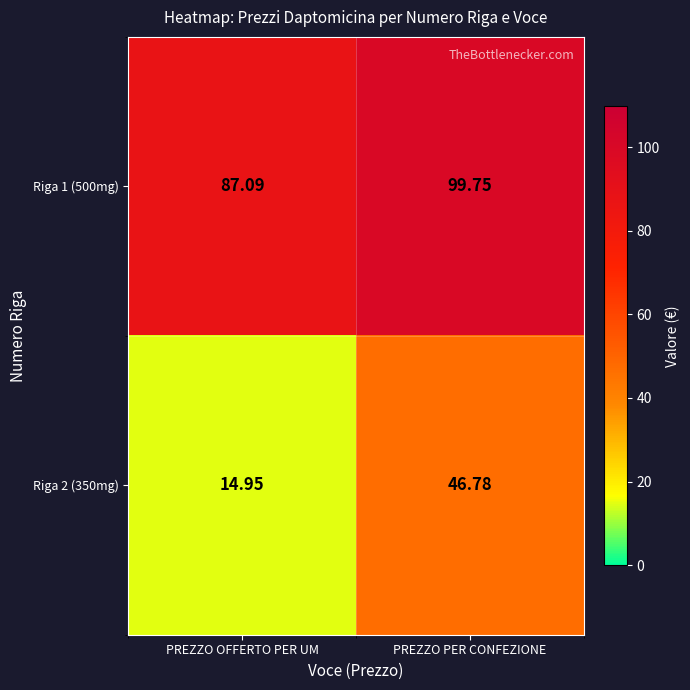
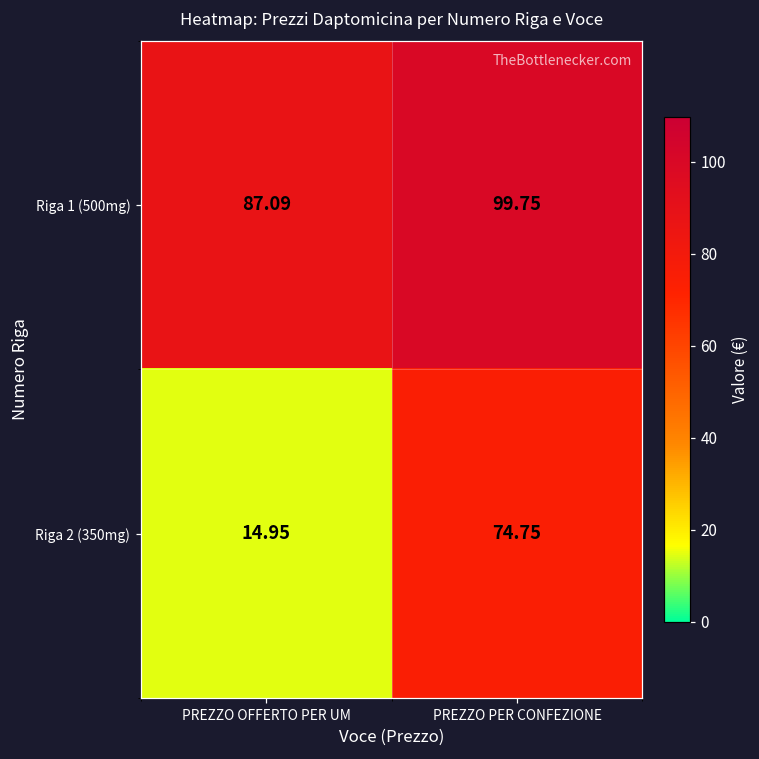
  {
    "Riga 1 (500mg)": {
      "PREZZO OFFERTO PER UM": 87.09
    },
    "Riga 2 (350mg)": {
      "PREZZO OFFERTO PER UM": 14.95,
-     "PREZZO PER CONFEZIONE": 46.78
+     "PREZZO PER CONFEZIONE": 74.75
    }
  }
